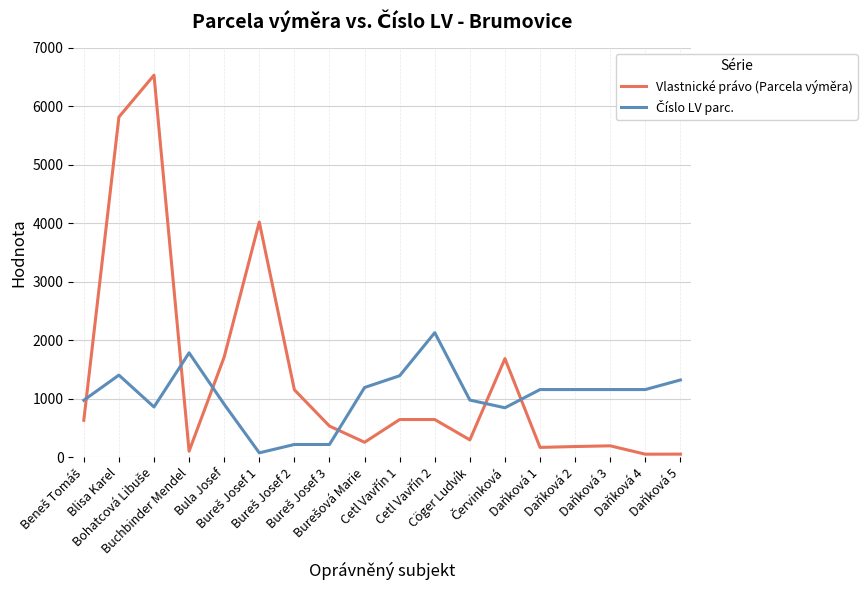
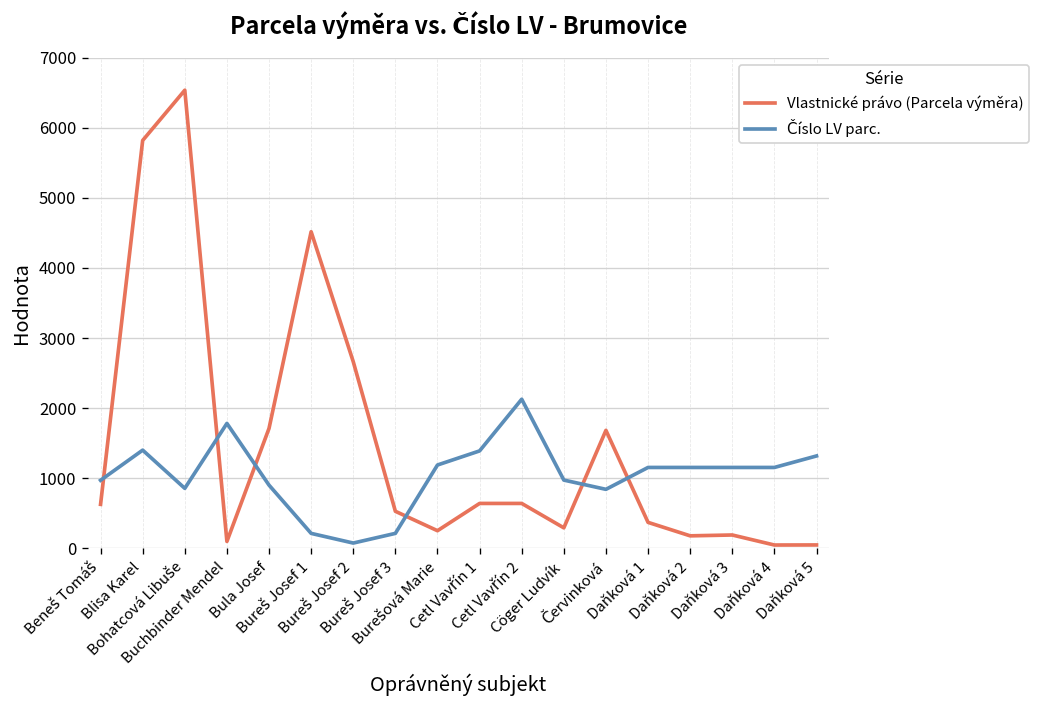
  {
    "Vlastnické právo (Parcela výměra)": {
      "Beneš Tomáš": 600,
      "Blisa Karel": 5800,
      "Bohatcová Libuše": 6500,
      "Buchbinder Mendel": 100,
      "Bula Josef": 1700,
-     "Bureš Josef 1": 4000,
-     "Bureš Josef 2": 1200,
+     "Bureš Josef 1": 4500,
+     "Bureš Josef 2": 2700,
      "Bureš Josef 3": 500,
      "Burešová Marie": 300,
      "Cetl Vavřín 1": 600,
      "Cetl Vavřín 2": 600,
      "Cöger Ludvík": 300,
      "Červinková": 1700,
-     "Daňková 1": 200,
+     "Daňková 1": 400,
      "Daňková 2": 200,
      "Daňková 3": 200,
      "Daňková 4": 0,
      "Daňková 5": 100
    },
    "Číslo LV parc.": {
      "Beneš Tomáš": 1000,
      "Blisa Karel": 1400,
      "Bohatcová Libuše": 900,
      "Buchbinder Mendel": 1800,
      "Bula Josef": 900,
-     "Bureš Josef 1": 100,
-     "Bureš Josef 2": 200,
+     "Bureš Josef 1": 200,
+     "Bureš Josef 2": 100,
      "Bureš Josef 3": 200,
      "Burešová Marie": 1200,
      "Cetl Vavřín 1": 1400,
      "Cetl Vavřín 2": 2100,
      "Cöger Ludvík": 1000,
      "Červinková": 800,
      "Daňková 1": 1200,
      "Daňková 2": 1200,
      "Daňková 3": 1200,
      "Daňková 4": 1200,
      "Daňková 5": 1300
    }
  }
